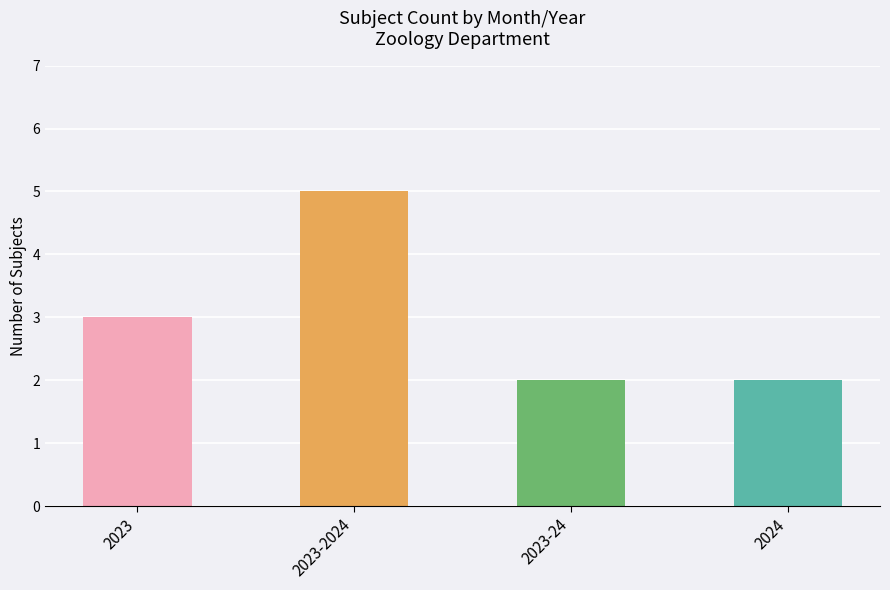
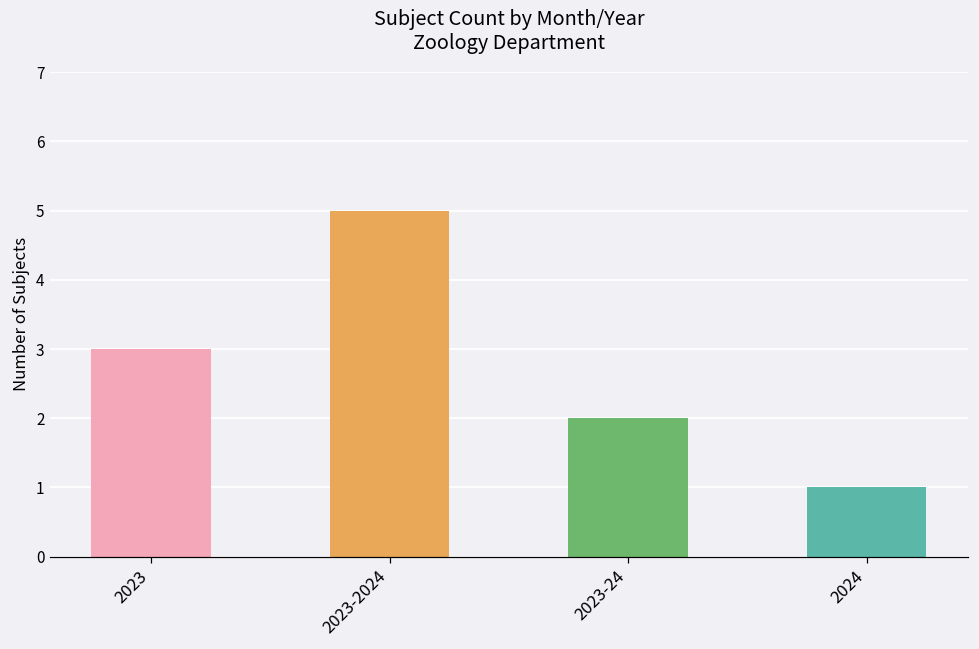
  {
    "2023": 3,
    "2023-2024": 5,
    "2023-24": 2,
-   "2024": 2
+   "2024": 1
  }
